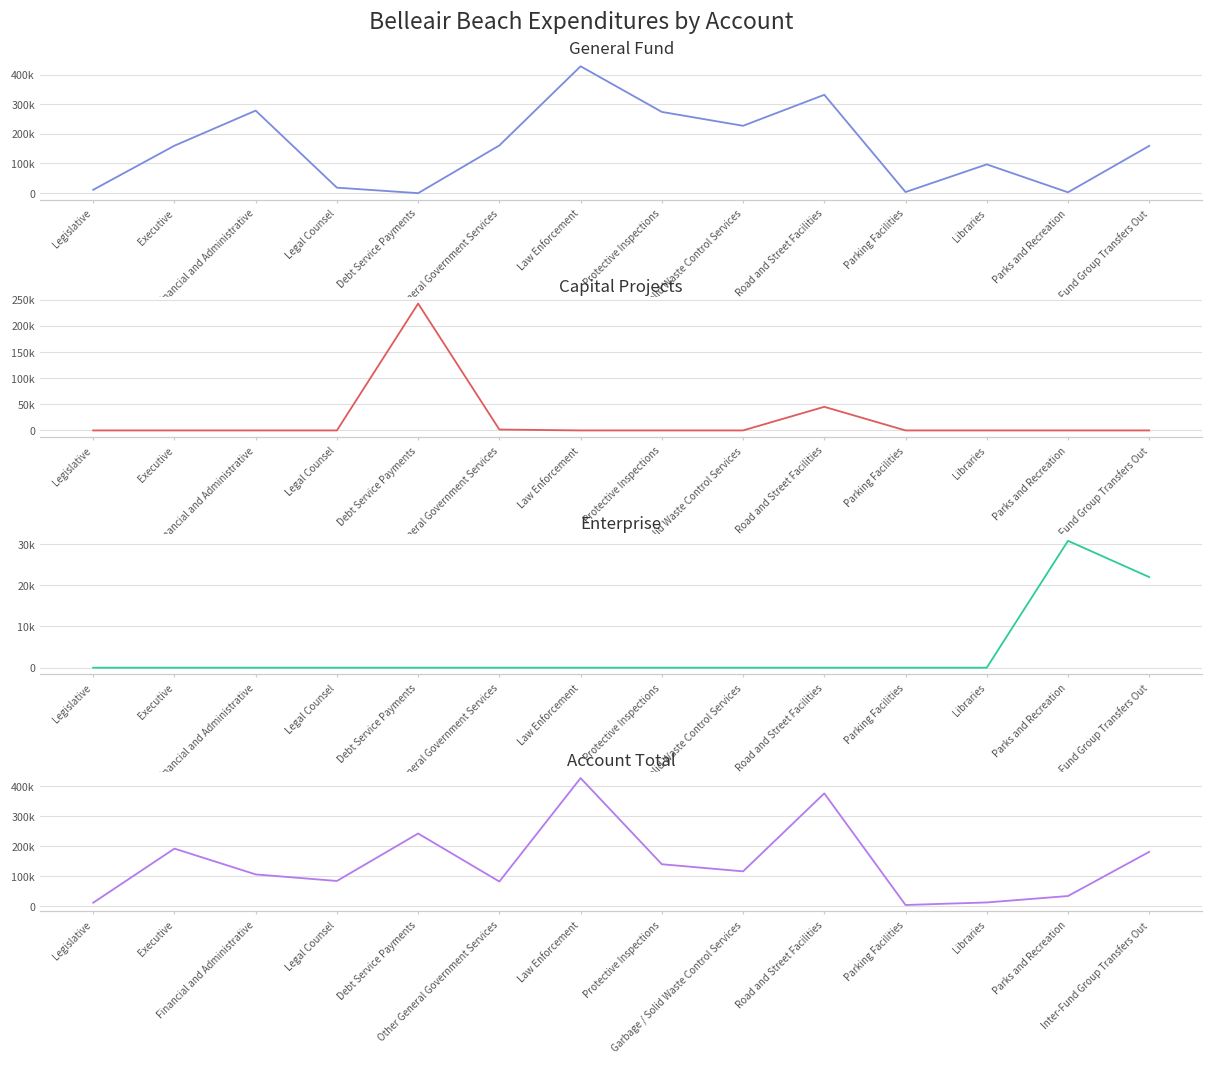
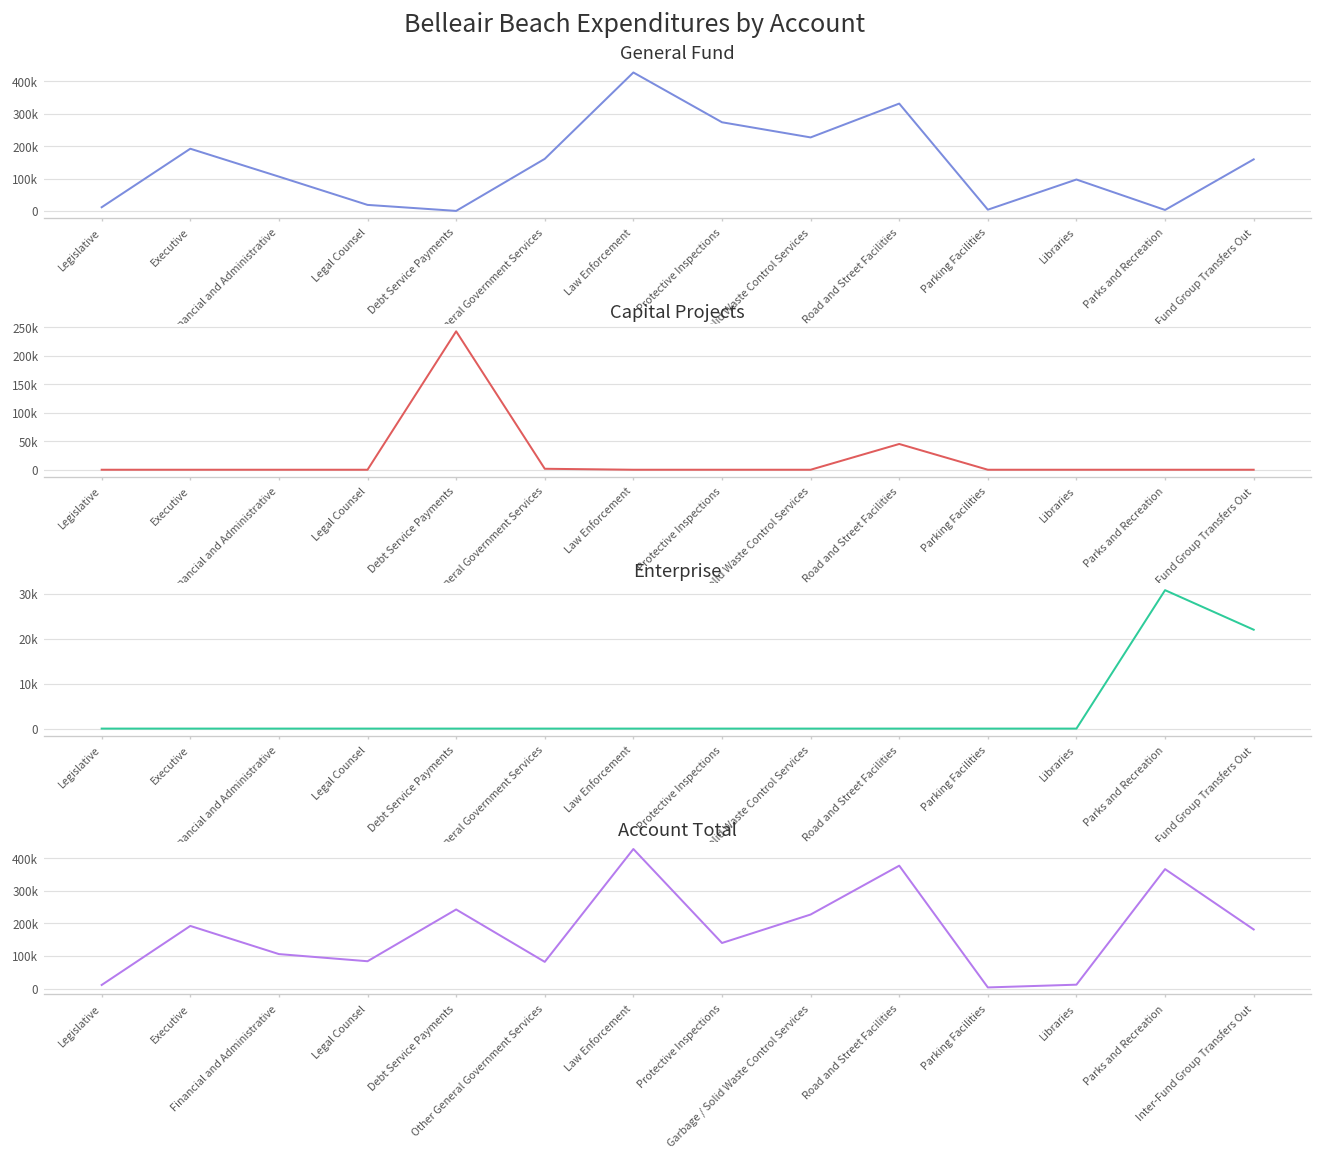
  {
    "General Fund": {
      "Legislative": 10000,
-     "Executive": 160000,
-     "Financial and Administrative": 280000,
+     "Executive": 190000,
+     "Financial and Administrative": 110000,
      "Legal Counsel": 20000,
      "Debt Service Payments": 0,
      "Law Enforcement": 430000,
      "Protective Inspections": 270000,
      "Road and Street Facilities": 330000,
      "Parking Facilities": 0,
      "Libraries": 100000,
      "Parks and Recreation": 0,
      "Inter-Fund Group Transfers Out": 160000
    },
    "Capital Projects": {
      "Legislative": 0,
      "Executive": 0,
      "Financial and Administrative": 0,
      "Legal Counsel": 0,
      "Debt Service Payments": 240000,
      "Law Enforcement": 0,
      "Protective Inspections": 0,
      "Road and Street Facilities": 50000,
      "Parking Facilities": 0,
      "Libraries": 0,
      "Parks and Recreation": 0,
      "Inter-Fund Group Transfers Out": 0
    },
    "Enterprise": {
      "Legislative": 0,
      "Executive": 0,
      "Financial and Administrative": 0,
      "Legal Counsel": 0,
      "Debt Service Payments": 0,
      "Law Enforcement": 0,
      "Protective Inspections": 0,
      "Road and Street Facilities": 0,
      "Parking Facilities": 0,
      "Libraries": 0,
      "Parks and Recreation": 31000,
      "Inter-Fund Group Transfers Out": 22000
    },
    "Account Total": {
      "Legislative": 10000,
      "Executive": 190000,
      "Financial and Administrative": 110000,
      "Legal Counsel": 80000,
      "Debt Service Payments": 240000,
      "Other General Government Services": 80000,
      "Law Enforcement": 430000,
      "Protective Inspections": 140000,
-     "Garbage / Solid Waste Control Services": 120000,
+     "Garbage / Solid Waste Control Services": 230000,
      "Road and Street Facilities": 380000,
      "Parking Facilities": 0,
      "Libraries": 10000,
-     "Parks and Recreation": 30000,
+     "Parks and Recreation": 370000,
      "Inter-Fund Group Transfers Out": 180000
    }
  }
